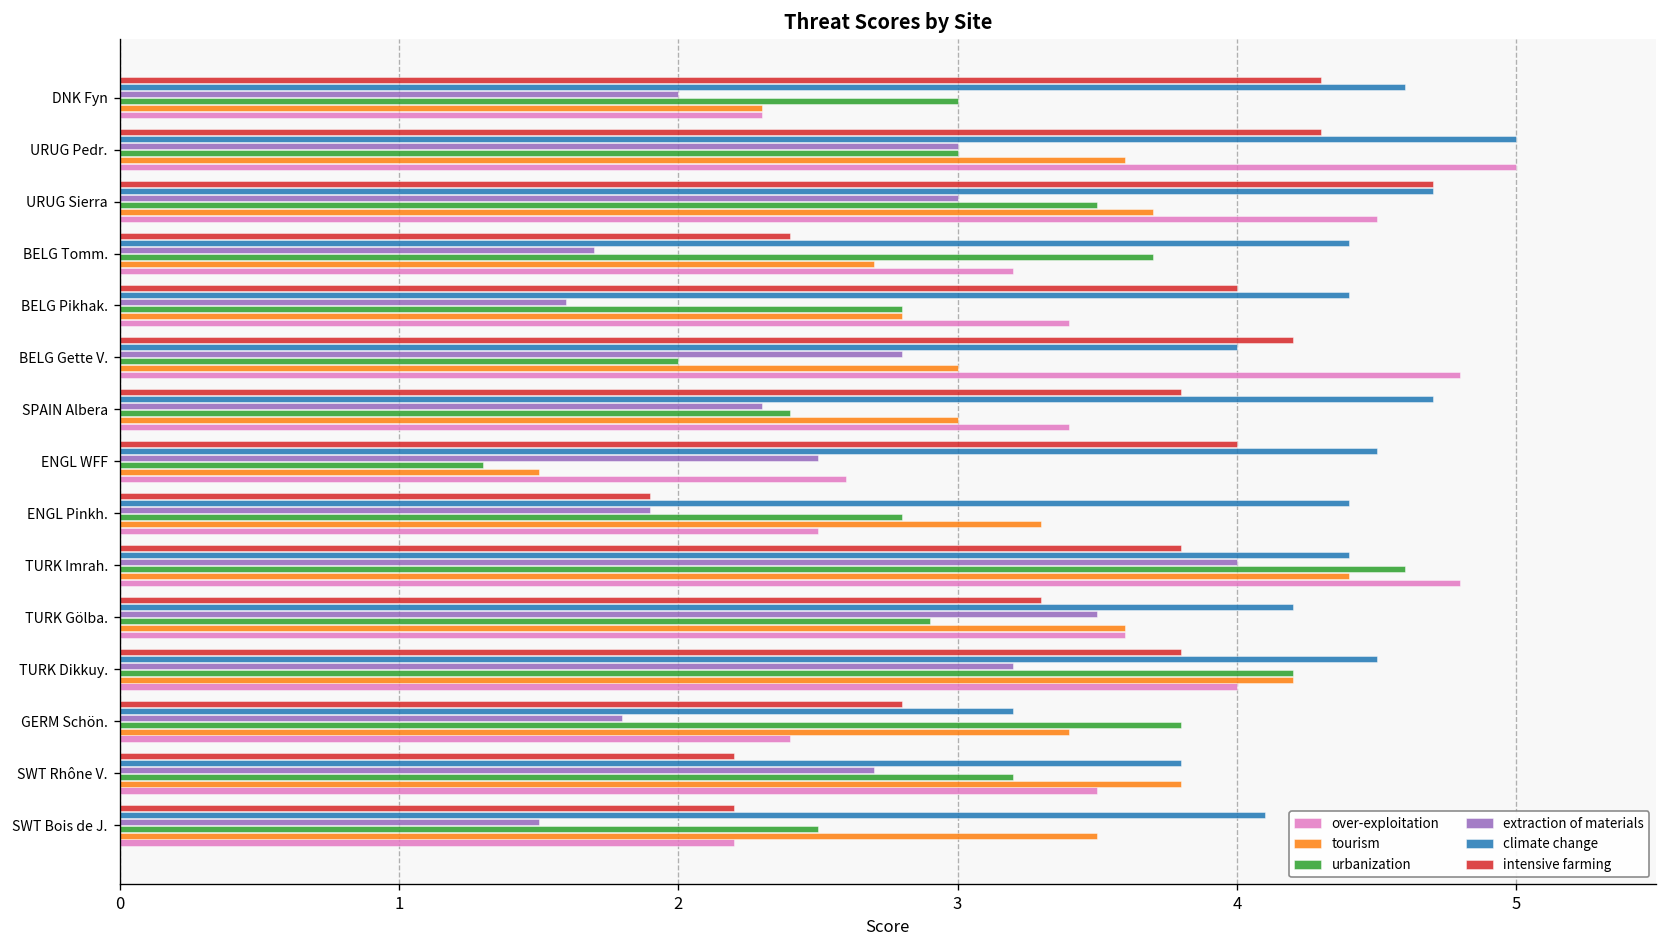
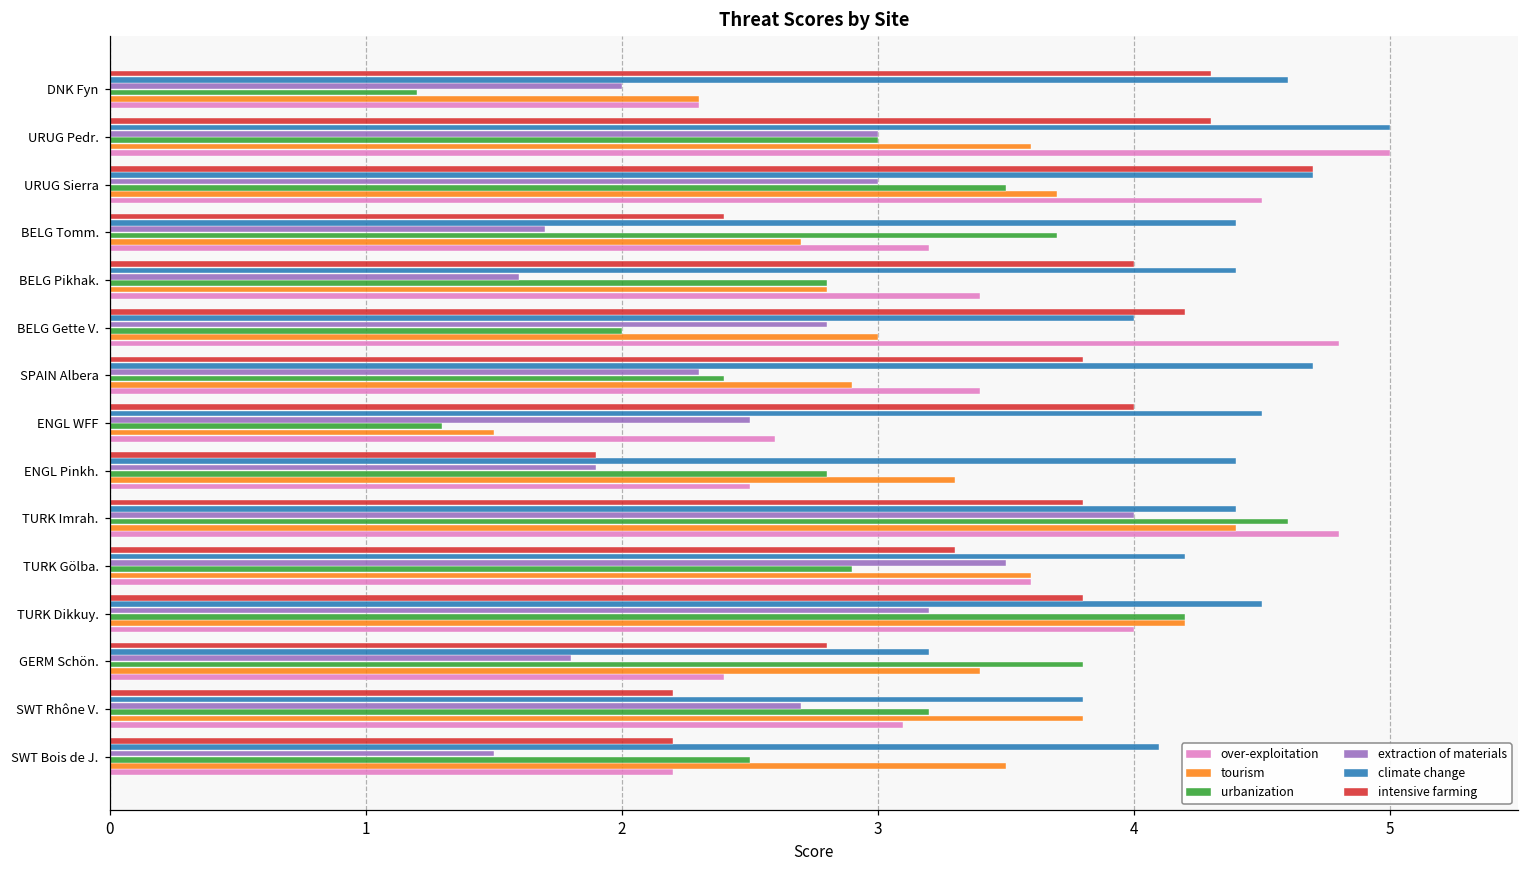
  {
    "over-exploitation": {
      "DNK Fyn": 2.3,
      "URUG Pedr.": 5.0,
      "URUG Sierra": 4.5,
      "BELG Tomm.": 3.2,
      "BELG Pikhak.": 3.4,
      "BELG Gette V.": 4.8,
      "SPAIN Albera": 3.4,
      "ENGL WFF": 2.6,
      "ENGL Pinkh.": 2.5,
      "TURK Imrah.": 4.8,
      "TURK Gölba.": 3.6,
      "TURK Dikkuy.": 4.0,
      "GERM Schön.": 2.4,
-     "SWT Rhône V.": 3.5,
+     "SWT Rhône V.": 3.1,
      "SWT Bois de J.": 2.2
    },
    "tourism": {
      "DNK Fyn": 2.3,
      "URUG Pedr.": 3.6,
      "URUG Sierra": 3.7,
      "BELG Tomm.": 2.7,
      "BELG Pikhak.": 2.8,
      "BELG Gette V.": 3.0,
-     "SPAIN Albera": 3.0,
+     "SPAIN Albera": 2.9,
      "ENGL WFF": 1.5,
      "ENGL Pinkh.": 3.3,
      "TURK Imrah.": 4.4,
      "TURK Gölba.": 3.6,
      "TURK Dikkuy.": 4.2,
      "GERM Schön.": 3.4,
      "SWT Rhône V.": 3.8,
      "SWT Bois de J.": 3.5
    },
    "urbanization": {
-     "DNK Fyn": 3.0,
+     "DNK Fyn": 1.2,
      "URUG Pedr.": 3.0,
      "URUG Sierra": 3.5,
      "BELG Tomm.": 3.7,
      "BELG Pikhak.": 2.8,
      "BELG Gette V.": 2.0,
      "SPAIN Albera": 2.4,
      "ENGL WFF": 1.3,
      "ENGL Pinkh.": 2.8,
      "TURK Imrah.": 4.6,
      "TURK Gölba.": 2.9,
      "TURK Dikkuy.": 4.2,
      "GERM Schön.": 3.8,
      "SWT Rhône V.": 3.2,
      "SWT Bois de J.": 2.5
    },
    "extraction of materials": {
      "DNK Fyn": 2.0,
      "URUG Pedr.": 3.0,
      "URUG Sierra": 3.0,
      "BELG Tomm.": 1.7,
      "BELG Pikhak.": 1.6,
      "BELG Gette V.": 2.8,
      "SPAIN Albera": 2.3,
      "ENGL WFF": 2.5,
      "ENGL Pinkh.": 1.9,
      "TURK Imrah.": 4.0,
      "TURK Gölba.": 3.5,
      "TURK Dikkuy.": 3.2,
      "GERM Schön.": 1.8,
      "SWT Rhône V.": 2.7,
      "SWT Bois de J.": 1.5
    },
    "climate change": {
      "DNK Fyn": 4.6,
      "URUG Pedr.": 5.0,
      "URUG Sierra": 4.7,
      "BELG Tomm.": 4.4,
      "BELG Pikhak.": 4.4,
      "BELG Gette V.": 4.0,
      "SPAIN Albera": 4.7,
      "ENGL WFF": 4.5,
      "ENGL Pinkh.": 4.4,
      "TURK Imrah.": 4.4,
      "TURK Gölba.": 4.2,
      "TURK Dikkuy.": 4.5,
      "GERM Schön.": 3.2,
      "SWT Rhône V.": 3.8,
      "SWT Bois de J.": 4.1
    },
    "intensive farming": {
      "DNK Fyn": 4.3,
      "URUG Pedr.": 4.3,
      "URUG Sierra": 4.7,
      "BELG Tomm.": 2.4,
      "BELG Pikhak.": 4.0,
      "BELG Gette V.": 4.2,
      "SPAIN Albera": 3.8,
      "ENGL WFF": 4.0,
      "ENGL Pinkh.": 1.9,
      "TURK Imrah.": 3.8,
      "TURK Gölba.": 3.3,
      "TURK Dikkuy.": 3.8,
      "GERM Schön.": 2.8,
      "SWT Rhône V.": 2.2,
      "SWT Bois de J.": 2.2
    }
  }
